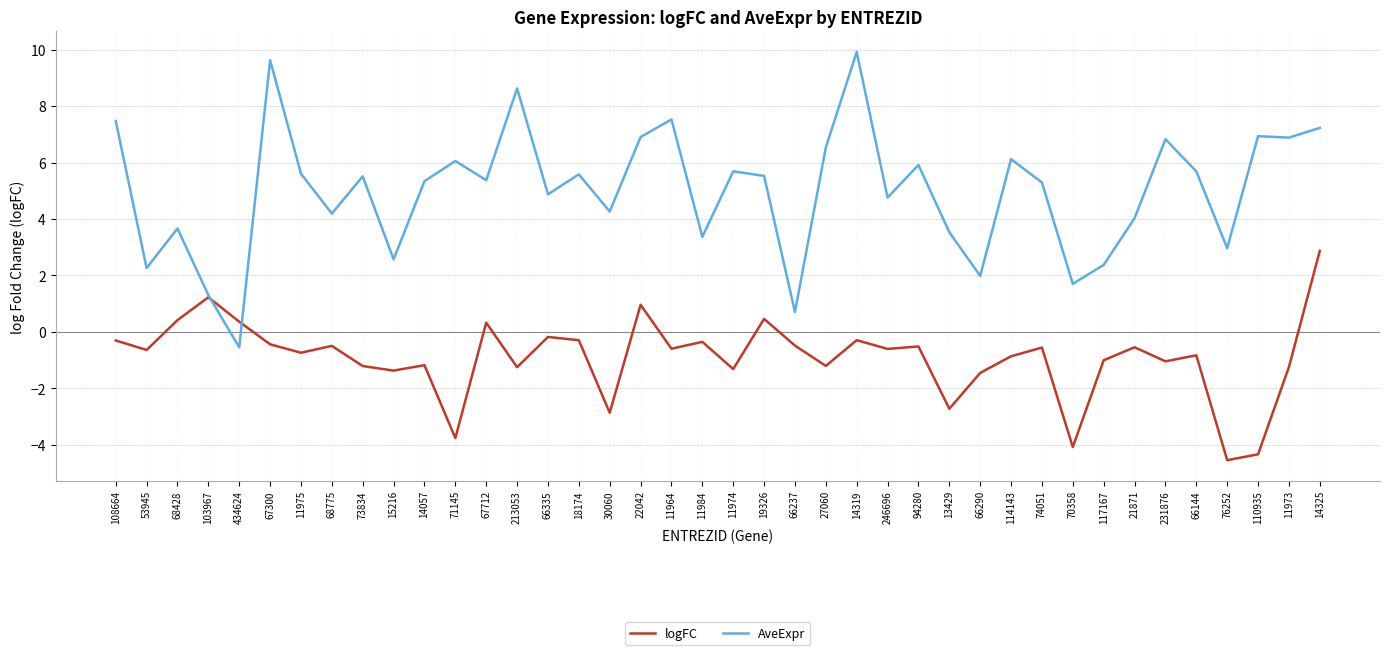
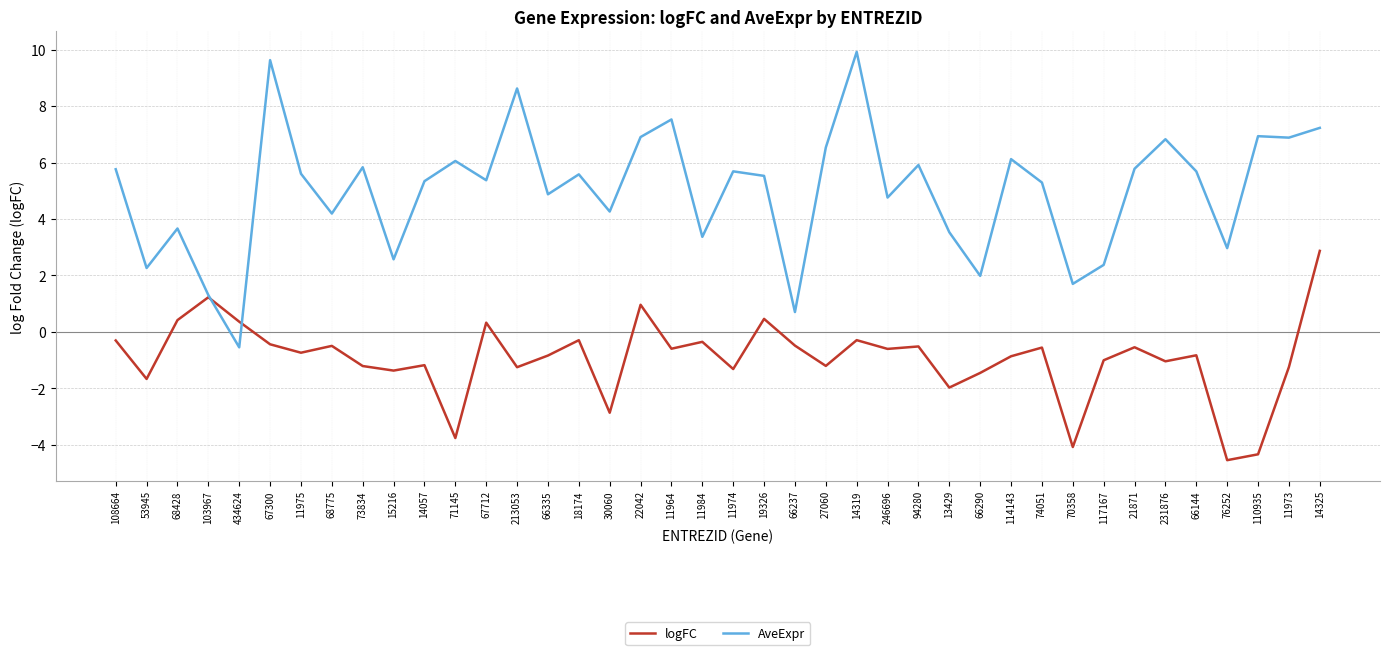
  {
    "logFC": {
      "108664": -0.3,
-     "53945": -0.6,
+     "53945": -1.7,
      "68428": 0.4,
      "434624": 0.4,
      "67300": -0.4,
      "11975": -0.7,
      "68775": -0.5,
      "73834": -1.2,
      "15216": -1.4,
      "14057": -1.2,
      "71145": -3.8,
      "67712": 0.3,
      "213053": -1.3,
-     "66335": -0.2,
+     "66335": -0.8,
      "18174": -0.3,
      "30060": -2.9,
      "22042": 1.0,
      "11964": -0.6,
      "11984": -0.4,
      "11974": -1.3,
      "19326": 0.5,
      "66237": -0.5,
      "27060": -1.2,
      "14319": -0.3,
      "246696": -0.6,
      "94280": -0.5,
-     "13429": -2.7,
+     "13429": -2.0,
      "66290": -1.5,
      "114143": -0.9,
      "74051": -0.6,
      "70358": -4.1,
      "117167": -1.0,
      "21871": -0.5,
      "231876": -1.0,
      "66144": -0.8,
      "76252": -4.5,
      "110935": -4.3,
      "11973": -1.2,
      "14325": 2.9
    },
    "AveExpr": {
-     "108664": 7.5,
+     "108664": 5.8,
      "53945": 2.3,
      "68428": 3.7,
      "434624": -0.6,
      "67300": 9.6,
      "11975": 5.6,
      "68775": 4.2,
-     "73834": 5.5,
+     "73834": 5.8,
      "15216": 2.6,
      "14057": 5.3,
      "71145": 6.1,
      "67712": 5.4,
      "213053": 8.6,
      "66335": 4.9,
      "18174": 5.6,
      "30060": 4.3,
      "22042": 6.9,
      "11964": 7.5,
      "11984": 3.4,
      "11974": 5.7,
      "19326": 5.5,
      "66237": 0.7,
      "27060": 6.5,
      "14319": 9.9,
      "246696": 4.8,
      "94280": 5.9,
      "13429": 3.5,
      "66290": 2.0,
      "114143": 6.1,
      "74051": 5.3,
      "70358": 1.7,
      "117167": 2.4,
-     "21871": 4.0,
+     "21871": 5.8,
      "231876": 6.8,
      "66144": 5.7,
      "76252": 3.0,
      "110935": 6.9,
      "11973": 6.9,
      "14325": 7.2
    }
  }
